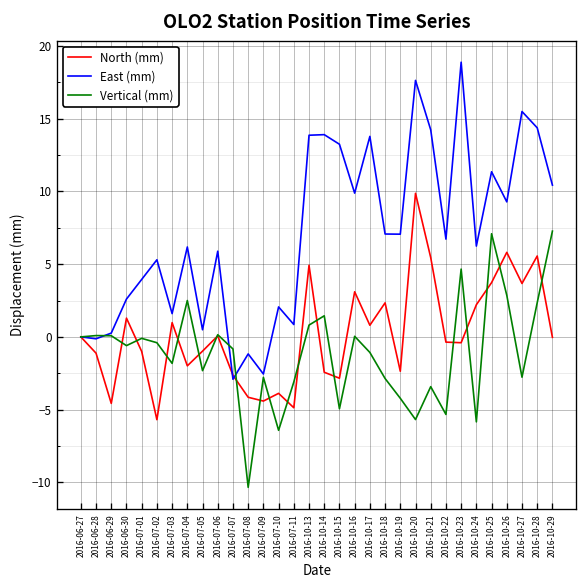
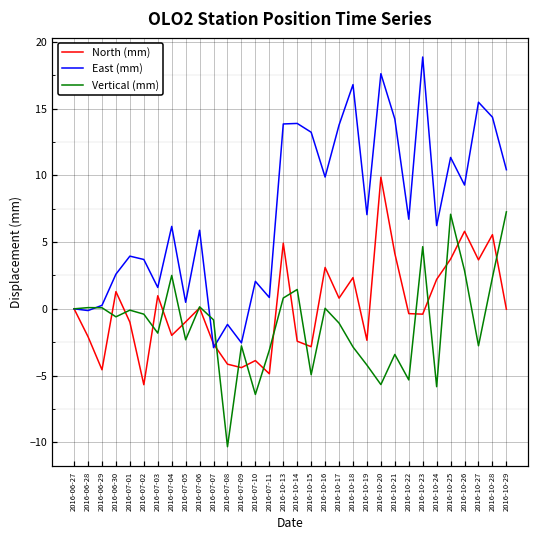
  {
    "North (mm)": {
-     "2016-06-28": -1.1,
+     "2016-06-28": -2.1,
      "2016-06-29": -4.6,
      "2016-06-30": 1.3,
      "2016-07-01": -1.0,
      "2016-07-02": -5.7,
      "2016-07-03": 1.0,
      "2016-07-04": -2.0,
      "2016-07-05": -1.0,
      "2016-07-07": -2.6,
      "2016-07-08": -4.2,
      "2016-07-09": -4.4,
      "2016-07-10": -3.9,
      "2016-07-11": -4.9,
      "2016-10-13": 4.9,
      "2016-10-14": -2.4,
      "2016-10-15": -2.8,
      "2016-10-16": 3.1,
      "2016-10-17": 0.8,
      "2016-10-18": 2.3,
      "2016-10-19": -2.4,
      "2016-10-20": 9.9,
-     "2016-10-21": 5.5,
+     "2016-10-21": 4.2,
      "2016-10-22": -0.4,
      "2016-10-23": -0.4,
      "2016-10-24": 2.2,
      "2016-10-25": 3.7,
      "2016-10-26": 5.8,
      "2016-10-27": 3.7,
      "2016-10-28": 5.6,
      "2016-10-29": 0.0
    },
    "East (mm)": {
      "2016-06-28": -0.1,
      "2016-06-30": 2.6,
      "2016-07-01": 4.0,
-     "2016-07-02": 5.3,
+     "2016-07-02": 3.7,
      "2016-07-03": 1.6,
      "2016-07-04": 6.2,
      "2016-07-05": 0.5,
      "2016-07-06": 5.9,
      "2016-07-07": -2.9,
      "2016-07-08": -1.2,
      "2016-07-09": -2.6,
      "2016-07-10": 2.1,
      "2016-07-11": 0.9,
      "2016-10-13": 13.9,
      "2016-10-14": 13.9,
      "2016-10-15": 13.2,
      "2016-10-16": 9.9,
      "2016-10-17": 13.8,
-     "2016-10-18": 7.1,
+     "2016-10-18": 16.8,
      "2016-10-19": 7.1,
      "2016-10-20": 17.6,
      "2016-10-21": 14.2,
      "2016-10-22": 6.7,
      "2016-10-23": 18.9,
      "2016-10-24": 6.2,
      "2016-10-25": 11.4,
      "2016-10-26": 9.3,
      "2016-10-27": 15.5,
      "2016-10-28": 14.4,
      "2016-10-29": 10.4
    },
    "Vertical (mm)": {
      "2016-06-28": 0.1,
      "2016-06-30": -0.6,
      "2016-07-01": -0.1,
      "2016-07-02": -0.4,
      "2016-07-03": -1.8,
      "2016-07-04": 2.5,
      "2016-07-05": -2.3,
      "2016-07-07": -0.8,
      "2016-07-08": -10.3,
      "2016-07-09": -2.8,
      "2016-07-10": -6.4,
      "2016-07-11": -3.1,
      "2016-10-13": 0.8,
      "2016-10-14": 1.5,
      "2016-10-15": -4.9,
      "2016-10-16": 0.0,
      "2016-10-17": -1.1,
      "2016-10-18": -2.9,
      "2016-10-19": -4.2,
      "2016-10-20": -5.7,
      "2016-10-21": -3.4,
      "2016-10-22": -5.3,
      "2016-10-23": 4.7,
      "2016-10-24": -5.8,
      "2016-10-25": 7.1,
      "2016-10-26": 2.9,
      "2016-10-27": -2.8,
      "2016-10-28": 2.4,
      "2016-10-29": 7.3
    }
  }
